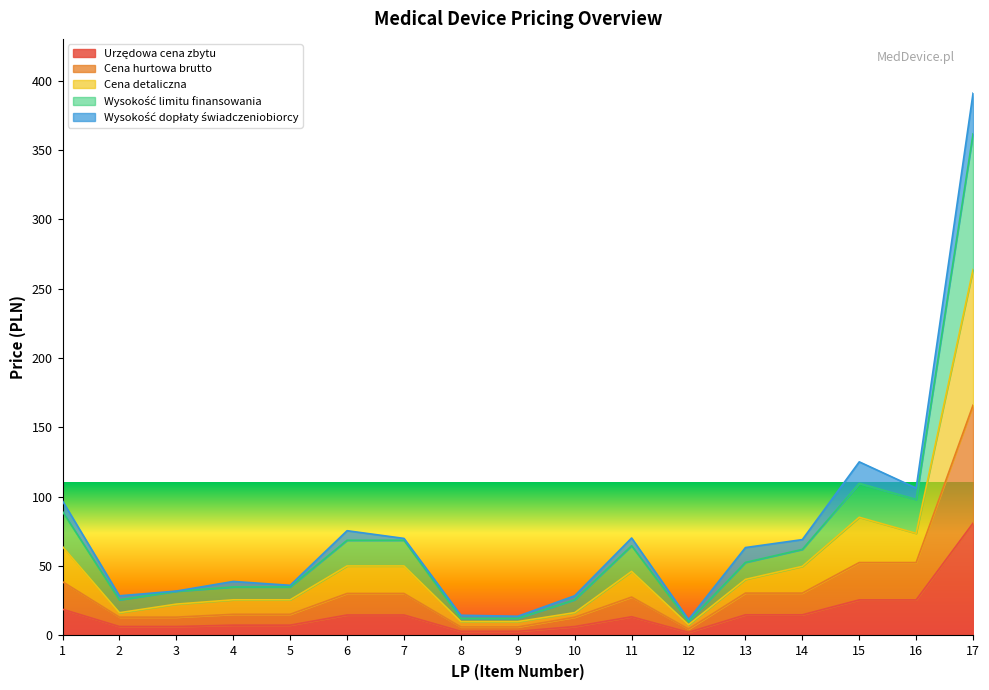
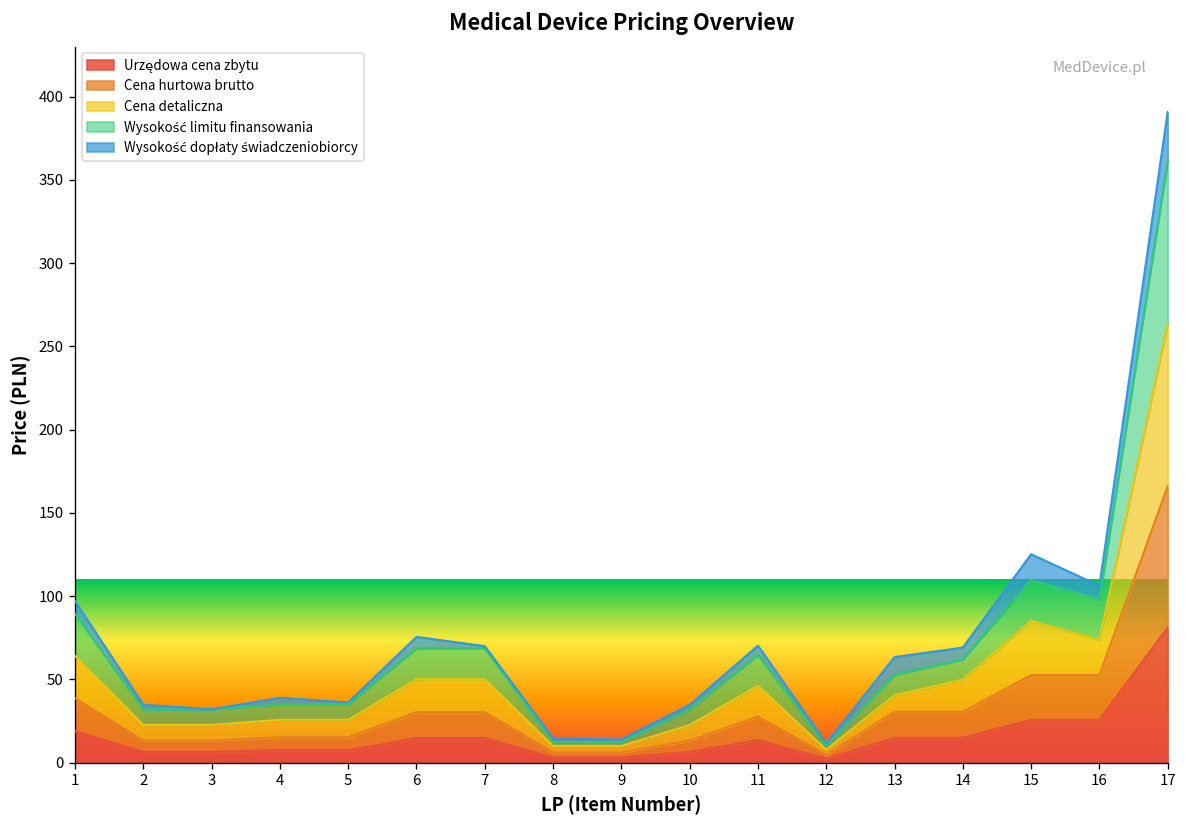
  {
    "Cena detaliczna": {
      "1": 25,
-     "2": 3,
+     "2": 9,
      "3": 9,
      "4": 10,
      "5": 10,
      "6": 20,
      "7": 20,
      "8": 4,
      "9": 4,
-     "10": 3,
+     "10": 9,
      "11": 19,
      "12": 3,
      "13": 10,
      "14": 19,
      "15": 33,
      "16": 21,
      "17": 98
    },
    "Wysokość limitu finansowania": {
      "1": 25,
      "2": 9,
      "4": 9,
      "6": 19,
      "8": 2,
      "10": 9,
      "11": 19,
      "13": 12,
      "14": 12,
      "15": 24,
      "16": 24,
      "17": 98
    },
    "Wysokość dopłaty świadczeniobiorcy": {
      "1": 8,
      "2": 3,
      "4": 4,
      "6": 7,
      "8": 2,
      "10": 3,
      "11": 6,
      "13": 11,
      "14": 7,
      "15": 16,
      "16": 8,
      "17": 29
    }
  }
